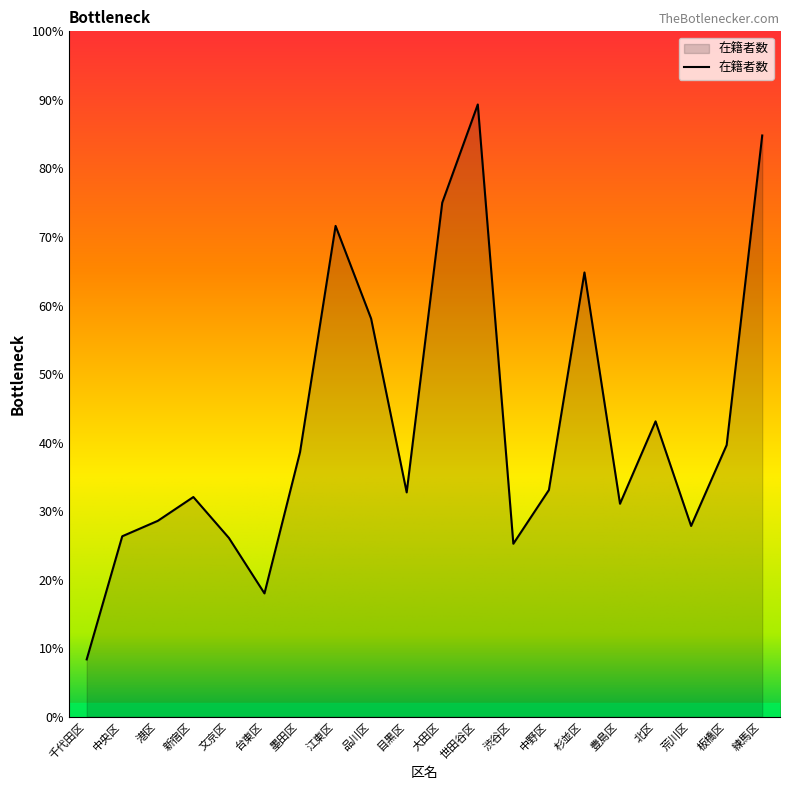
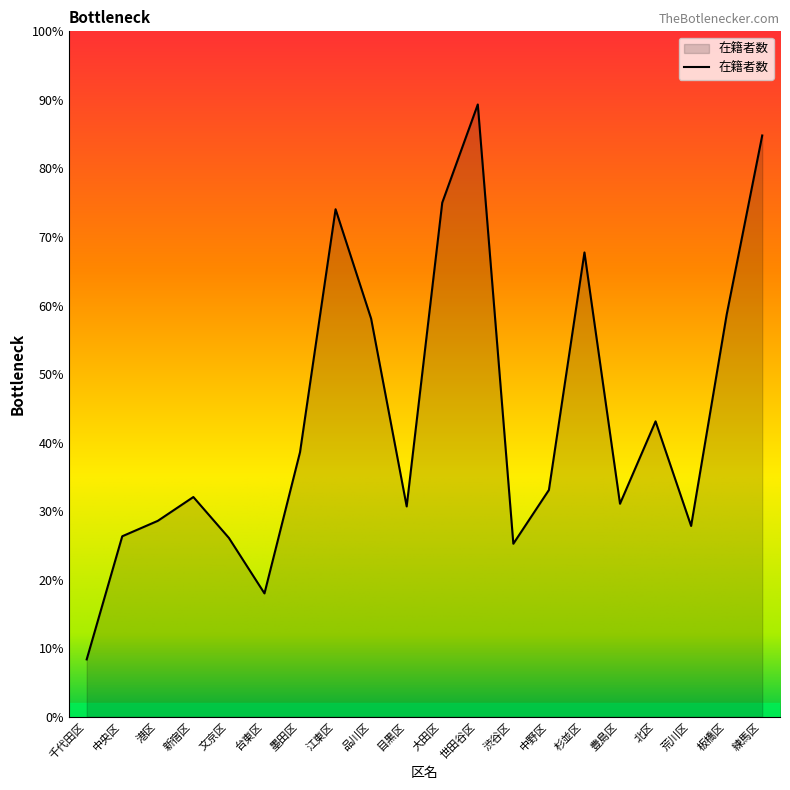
  {
    "千代田区": "8%",
    "中央区": "26%",
    "港区": "29%",
    "新宿区": "32%",
    "文京区": "26%",
    "台東区": "18%",
    "墨田区": "39%",
-   "江東区": "72%",
+   "江東区": "74%",
    "品川区": "58%",
-   "目黒区": "33%",
+   "目黒区": "31%",
    "大田区": "75%",
    "世田谷区": "89%",
    "渋谷区": "25%",
    "中野区": "33%",
-   "杉並区": "65%",
+   "杉並区": "68%",
    "豊島区": "31%",
    "北区": "43%",
    "荒川区": "28%",
-   "板橋区": "40%",
+   "板橋区": "59%",
    "練馬区": "85%"
  }
